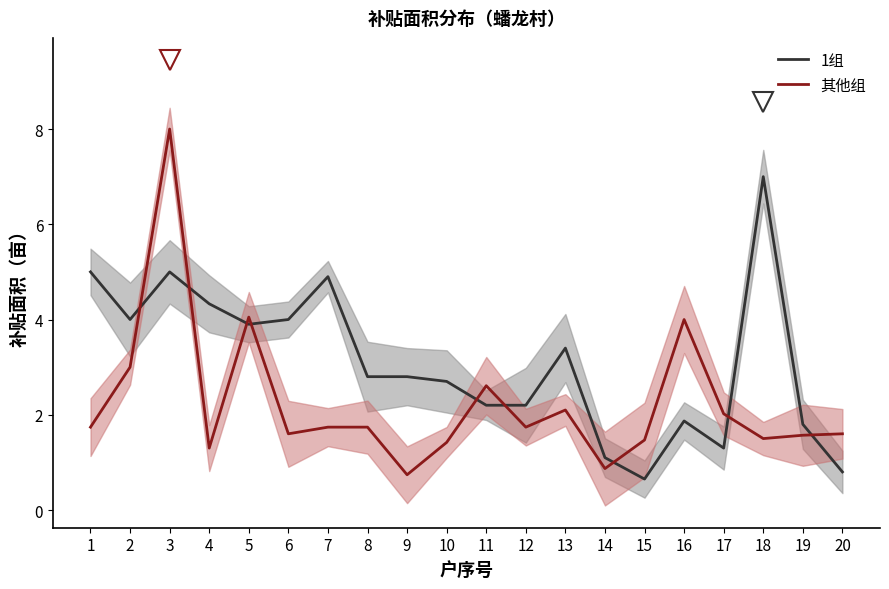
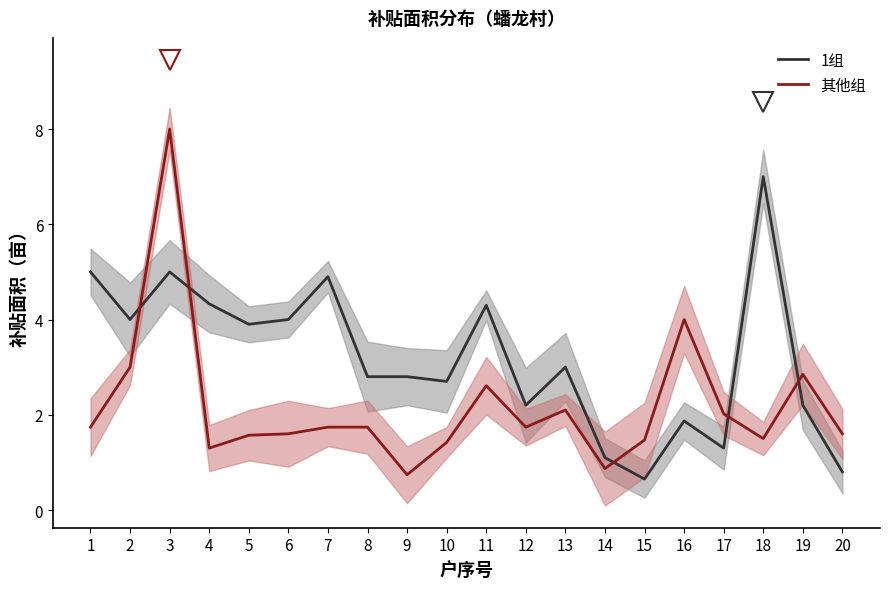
  {
    "1组": {
      "1": 5.0,
      "2": 4.0,
      "3": 5.0,
      "4": 4.3,
      "5": 3.9,
      "6": 4.0,
      "7": 4.9,
      "8": 2.8,
      "9": 2.8,
      "10": 2.7,
-     "11": 2.2,
+     "11": 4.3,
      "12": 2.2,
-     "13": 3.4,
+     "13": 3.0,
      "14": 1.1,
      "15": 0.7,
      "16": 1.9,
      "17": 1.3,
      "18": 7.0,
-     "19": 1.8,
+     "19": 2.2,
      "20": 0.8
    },
    "其他组": {
      "1": 1.7,
      "2": 3.0,
      "3": 8.0,
      "4": 1.3,
-     "5": 4.1,
+     "5": 1.6,
      "6": 1.6,
      "7": 1.7,
      "8": 1.7,
      "9": 0.7,
      "10": 1.4,
      "11": 2.6,
      "12": 1.7,
      "13": 2.1,
      "14": 0.9,
      "15": 1.5,
      "16": 4.0,
      "17": 2.0,
      "18": 1.5,
-     "19": 1.6,
+     "19": 2.9,
      "20": 1.6
    }
  }
